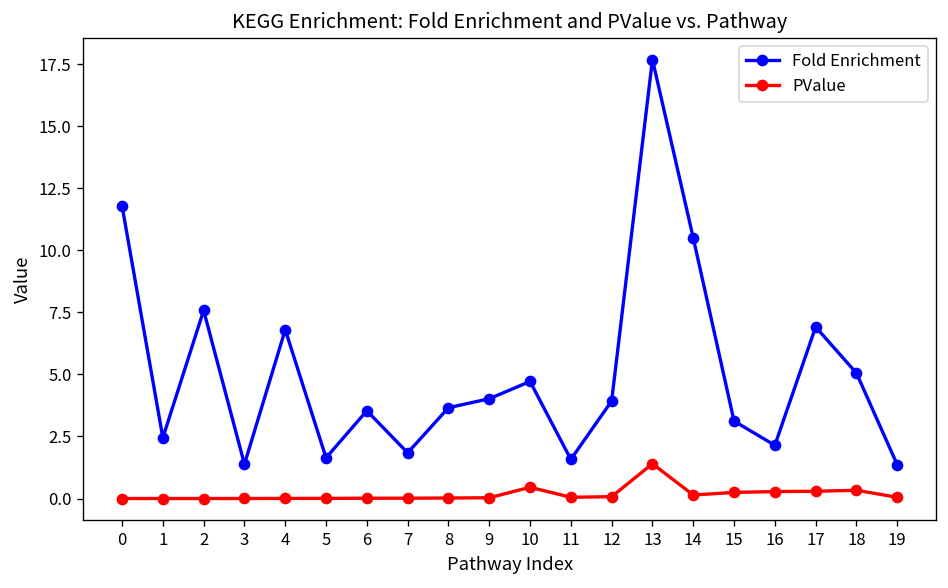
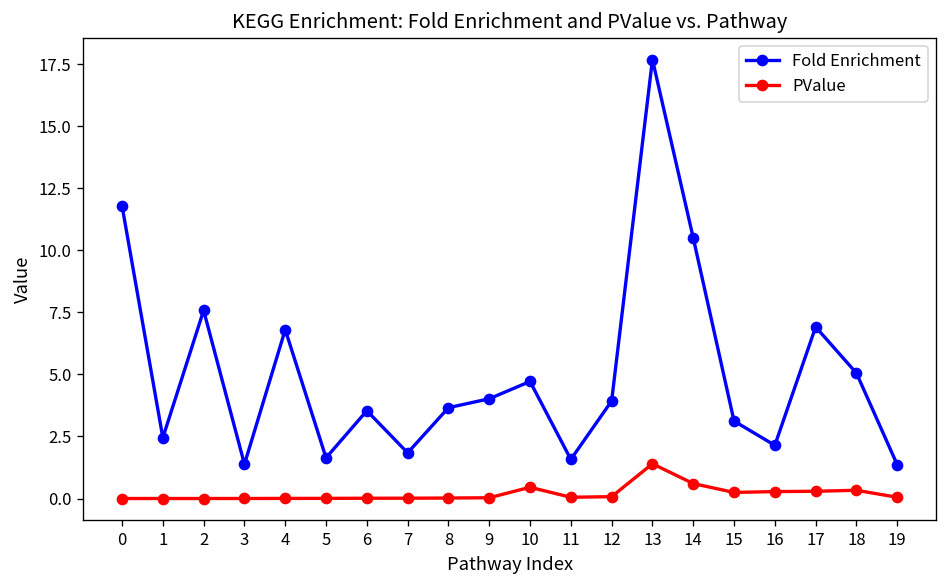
  {
    "Fold Enrichment": {
      "0": 11.8,
      "1": 2.4,
      "2": 7.6,
      "3": 1.4,
      "4": 6.8,
      "5": 1.6,
      "6": 3.5,
      "7": 1.8,
      "8": 3.7,
      "9": 4.0,
      "10": 4.7,
      "11": 1.6,
      "12": 3.9,
      "13": 17.7,
      "14": 10.5,
      "15": 3.1,
      "16": 2.1,
      "17": 6.9,
      "18": 5.1,
      "19": 1.4
    },
    "PValue": {
      "0": 0.0,
      "1": 0.0,
      "2": 0.0,
      "3": 0.0,
      "4": 0.0,
      "5": 0.0,
      "6": 0.0,
      "7": 0.0,
      "8": 0.0,
      "9": 0.0,
      "10": 0.5,
      "11": 0.0,
      "12": 0.1,
      "13": 1.4,
-     "14": 0.1,
+     "14": 0.6,
      "15": 0.2,
      "16": 0.3,
      "17": 0.3,
      "18": 0.3,
      "19": 0.1
    }
  }
